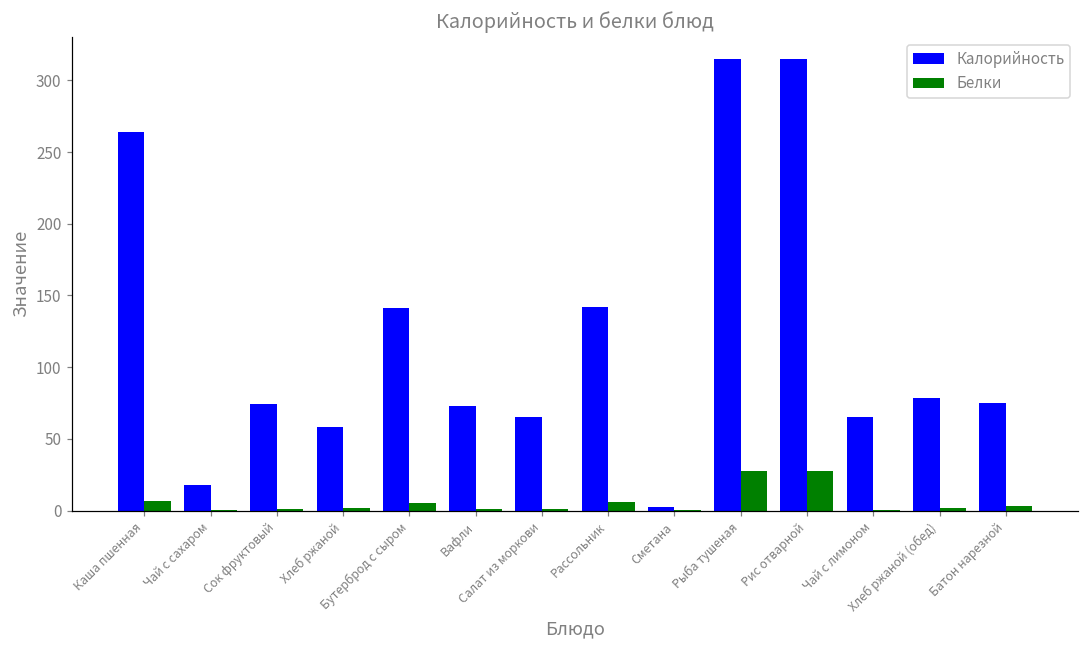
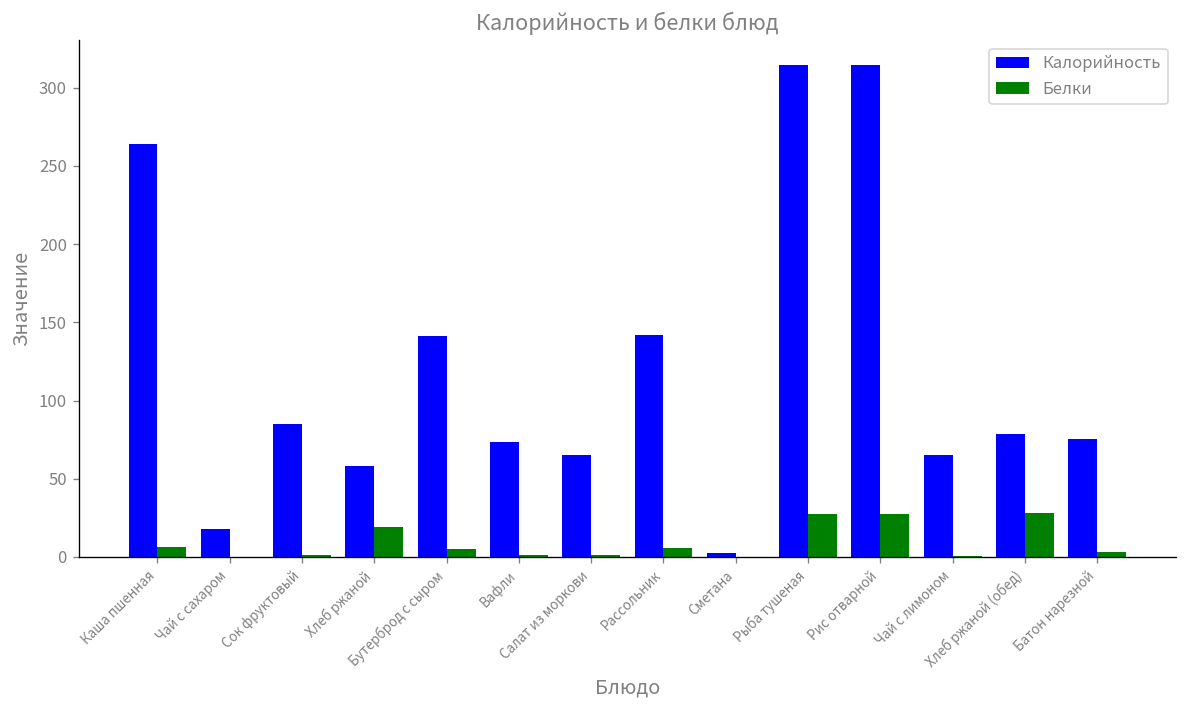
  {
    "Калорийность": {
      "Каша пшенная": 264,
      "Чай с сахаром": 18,
-     "Сок фруктовый": 74,
+     "Сок фруктовый": 85,
      "Хлеб ржаной": 58,
      "Бутерброд с сыром": 141,
      "Вафли": 73,
      "Салат из моркови": 65,
      "Рассольник": 142,
      "Сметана": 3,
      "Рыба тушеная": 315,
      "Рис отварной": 315,
      "Чай с лимоном": 65,
      "Хлеб ржаной (обед)": 78,
      "Батон нарезной": 75
    },
    "Белки": {
      "Каша пшенная": 6,
-     "Хлеб ржаной": 2,
+     "Хлеб ржаной": 19,
      "Бутерброд с сыром": 5,
      "Рассольник": 6,
      "Рыба тушеная": 27,
      "Рис отварной": 27,
-     "Хлеб ржаной (обед)": 2,
+     "Хлеб ржаной (обед)": 28,
      "Батон нарезной": 3
    }
  }
